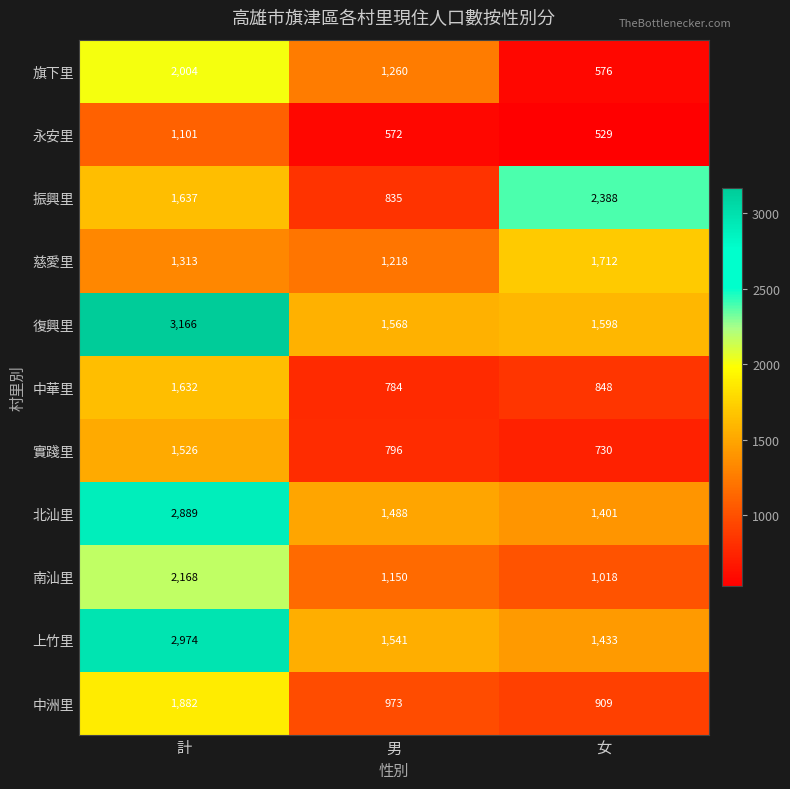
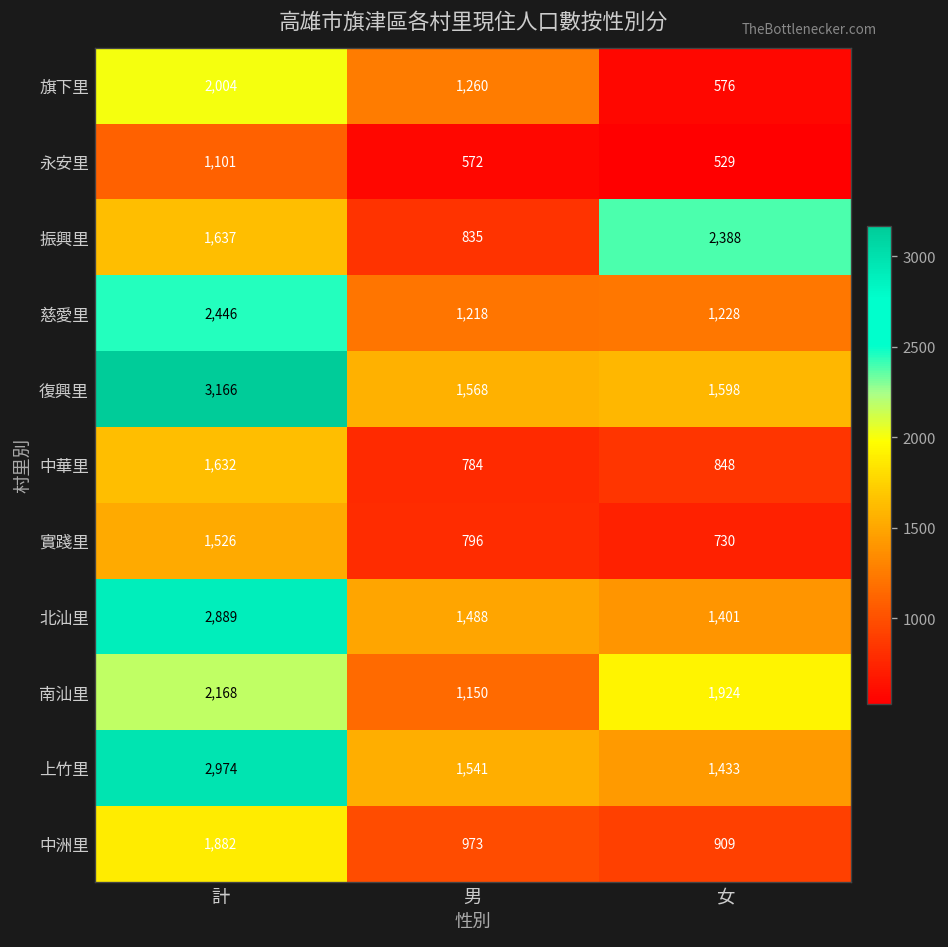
  {
    "旗下里": {
      "計": "2,004",
      "男": "1,260",
      "女": "576"
    },
    "永安里": {
      "計": "1,101",
      "男": "572",
      "女": "529"
    },
    "振興里": {
      "計": "1,637",
      "男": "835",
      "女": "2,388"
    },
    "慈愛里": {
-     "計": "1,313",
+     "計": "2,446",
      "男": "1,218",
-     "女": "1,712"
+     "女": "1,228"
    },
    "復興里": {
      "計": "3,166",
      "男": "1,568",
      "女": "1,598"
    },
    "中華里": {
      "計": "1,632",
      "男": "784",
      "女": "848"
    },
    "實踐里": {
      "計": "1,526",
      "男": "796",
      "女": "730"
    },
    "北汕里": {
      "計": "2,889",
      "男": "1,488",
      "女": "1,401"
    },
    "南汕里": {
      "計": "2,168",
      "男": "1,150",
-     "女": "1,018"
+     "女": "1,924"
    },
    "上竹里": {
      "計": "2,974",
      "男": "1,541",
      "女": "1,433"
    },
    "中洲里": {
      "計": "1,882",
      "男": "973",
      "女": "909"
    }
  }
